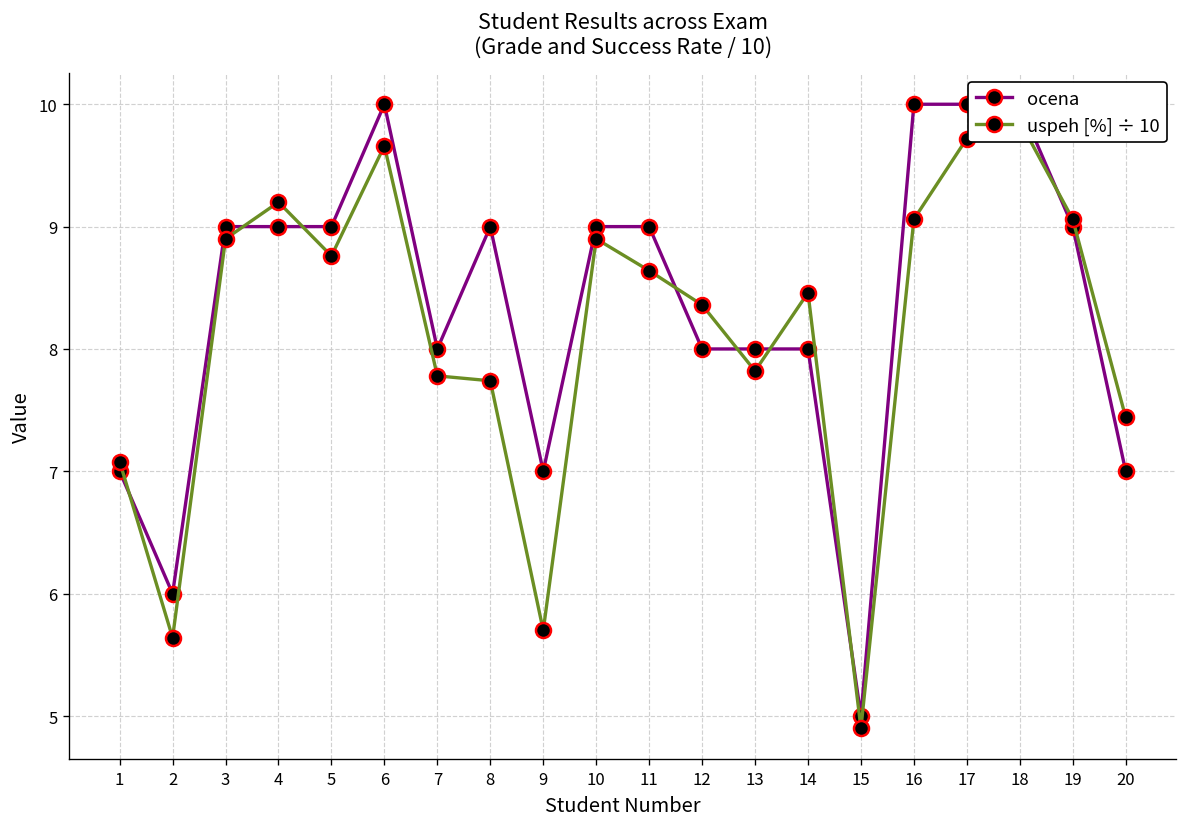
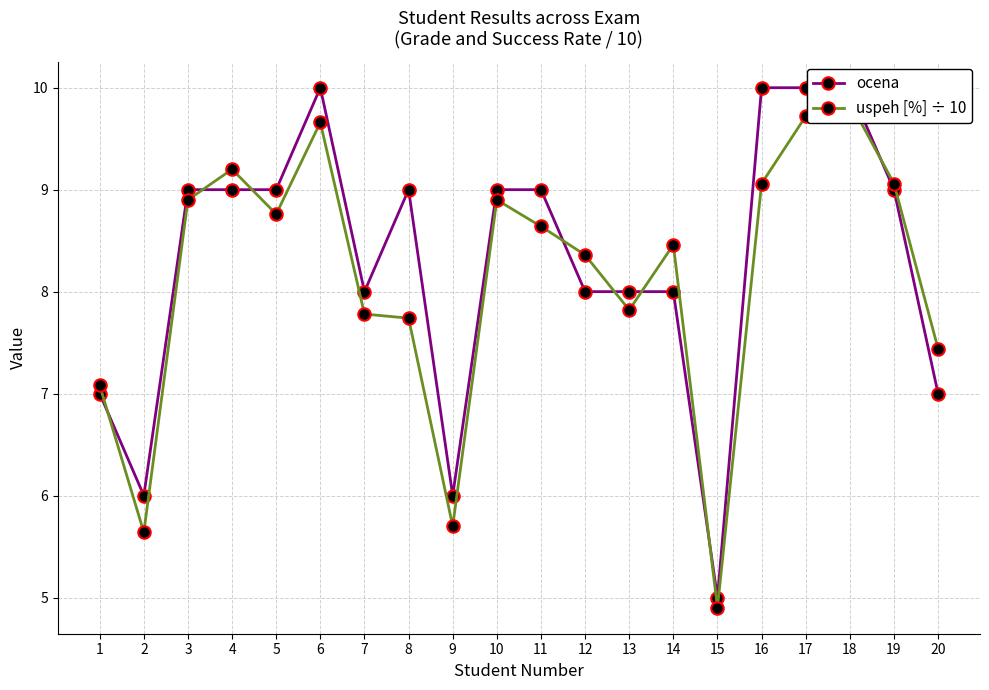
  {
    "ocena": {
      "1": 7,
      "2": 6,
      "3": 9,
      "4": 9,
      "5": 9,
      "6": 10,
      "7": 8,
      "8": 9,
-     "9": 7,
+     "9": 6,
      "10": 9,
      "11": 9,
      "12": 8,
      "13": 8,
      "14": 8,
      "15": 5,
      "16": 10,
      "17": 10,
      "19": 9,
      "20": 7
    },
    "uspeh [%] ÷ 10": {
      "1": 7.08,
      "2": 5.64,
      "3": 8.90,
      "4": 9.20,
      "5": 8.76,
      "6": 9.66,
      "7": 7.78,
      "8": 7.74,
      "9": 5.70,
      "10": 8.90,
      "11": 8.64,
      "12": 8.36,
      "13": 7.82,
      "14": 8.46,
      "15": 4.90,
      "16": 9.06,
      "17": 9.72,
      "19": 9.06,
      "20": 7.44
    }
  }
